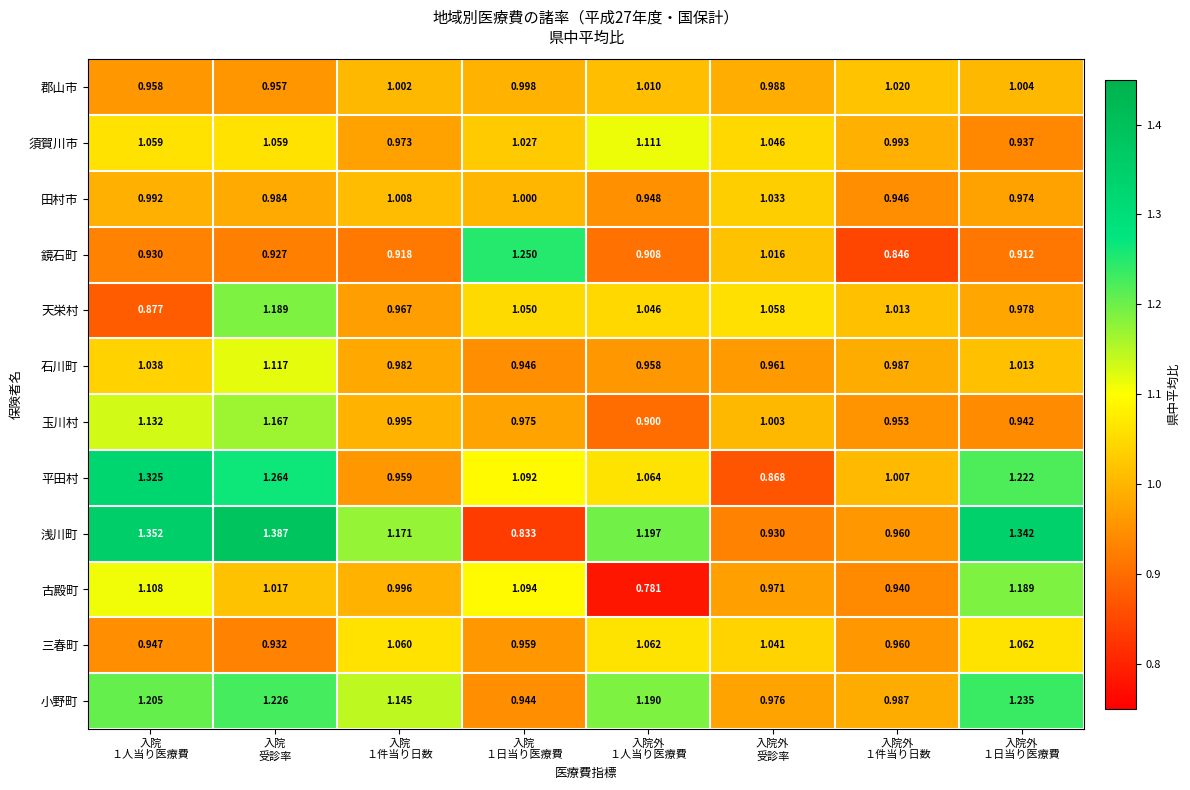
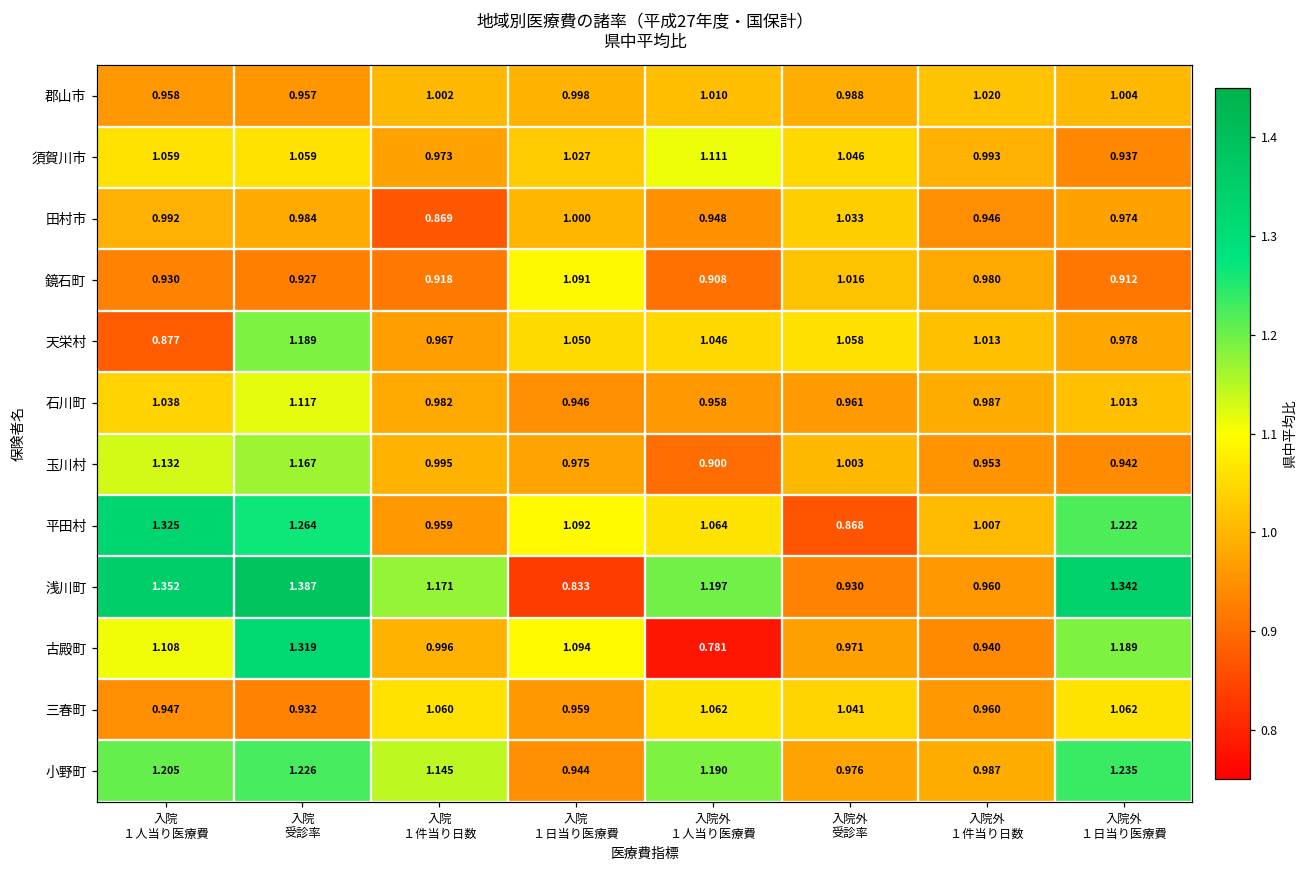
  {
    "郡山市": {
      "入院 １人当り医療費": 0.958,
      "入院 受診率": 0.957,
      "入院 １件当り日数": 1.002,
      "入院 １日当り医療費": 0.998,
      "入院外 １人当り医療費": 1.010,
      "入院外 受診率": 0.988,
      "入院外 １件当り日数": 1.020,
      "入院外 １日当り医療費": 1.004
    },
    "須賀川市": {
      "入院 １人当り医療費": 1.059,
      "入院 受診率": 1.059,
      "入院 １件当り日数": 0.973,
      "入院 １日当り医療費": 1.027,
      "入院外 １人当り医療費": 1.111,
      "入院外 受診率": 1.046,
      "入院外 １件当り日数": 0.993,
      "入院外 １日当り医療費": 0.937
    },
    "田村市": {
      "入院 １人当り医療費": 0.992,
      "入院 受診率": 0.984,
-     "入院 １件当り日数": 1.008,
+     "入院 １件当り日数": 0.869,
      "入院 １日当り医療費": 1.000,
      "入院外 １人当り医療費": 0.948,
      "入院外 受診率": 1.033,
      "入院外 １件当り日数": 0.946,
      "入院外 １日当り医療費": 0.974
    },
    "鏡石町": {
      "入院 １人当り医療費": 0.930,
      "入院 受診率": 0.927,
      "入院 １件当り日数": 0.918,
-     "入院 １日当り医療費": 1.250,
+     "入院 １日当り医療費": 1.091,
      "入院外 １人当り医療費": 0.908,
      "入院外 受診率": 1.016,
-     "入院外 １件当り日数": 0.846,
+     "入院外 １件当り日数": 0.980,
      "入院外 １日当り医療費": 0.912
    },
    "天栄村": {
      "入院 １人当り医療費": 0.877,
      "入院 受診率": 1.189,
      "入院 １件当り日数": 0.967,
      "入院 １日当り医療費": 1.050,
      "入院外 １人当り医療費": 1.046,
      "入院外 受診率": 1.058,
      "入院外 １件当り日数": 1.013,
      "入院外 １日当り医療費": 0.978
    },
    "石川町": {
      "入院 １人当り医療費": 1.038,
      "入院 受診率": 1.117,
      "入院 １件当り日数": 0.982,
      "入院 １日当り医療費": 0.946,
      "入院外 １人当り医療費": 0.958,
      "入院外 受診率": 0.961,
      "入院外 １件当り日数": 0.987,
      "入院外 １日当り医療費": 1.013
    },
    "玉川村": {
      "入院 １人当り医療費": 1.132,
      "入院 受診率": 1.167,
      "入院 １件当り日数": 0.995,
      "入院 １日当り医療費": 0.975,
      "入院外 １人当り医療費": 0.900,
      "入院外 受診率": 1.003,
      "入院外 １件当り日数": 0.953,
      "入院外 １日当り医療費": 0.942
    },
    "平田村": {
      "入院 １人当り医療費": 1.325,
      "入院 受診率": 1.264,
      "入院 １件当り日数": 0.959,
      "入院 １日当り医療費": 1.092,
      "入院外 １人当り医療費": 1.064,
      "入院外 受診率": 0.868,
      "入院外 １件当り日数": 1.007,
      "入院外 １日当り医療費": 1.222
    },
    "浅川町": {
      "入院 １人当り医療費": 1.352,
      "入院 受診率": 1.387,
      "入院 １件当り日数": 1.171,
      "入院 １日当り医療費": 0.833,
      "入院外 １人当り医療費": 1.197,
      "入院外 受診率": 0.930,
      "入院外 １件当り日数": 0.960,
      "入院外 １日当り医療費": 1.342
    },
    "古殿町": {
      "入院 １人当り医療費": 1.108,
-     "入院 受診率": 1.017,
+     "入院 受診率": 1.319,
      "入院 １件当り日数": 0.996,
      "入院 １日当り医療費": 1.094,
      "入院外 １人当り医療費": 0.781,
      "入院外 受診率": 0.971,
      "入院外 １件当り日数": 0.940,
      "入院外 １日当り医療費": 1.189
    },
    "三春町": {
      "入院 １人当り医療費": 0.947,
      "入院 受診率": 0.932,
      "入院 １件当り日数": 1.060,
      "入院 １日当り医療費": 0.959,
      "入院外 １人当り医療費": 1.062,
      "入院外 受診率": 1.041,
      "入院外 １件当り日数": 0.960,
      "入院外 １日当り医療費": 1.062
    },
    "小野町": {
      "入院 １人当り医療費": 1.205,
      "入院 受診率": 1.226,
      "入院 １件当り日数": 1.145,
      "入院 １日当り医療費": 0.944,
      "入院外 １人当り医療費": 1.190,
      "入院外 受診率": 0.976,
      "入院外 １件当り日数": 0.987,
      "入院外 １日当り医療費": 1.235
    }
  }
